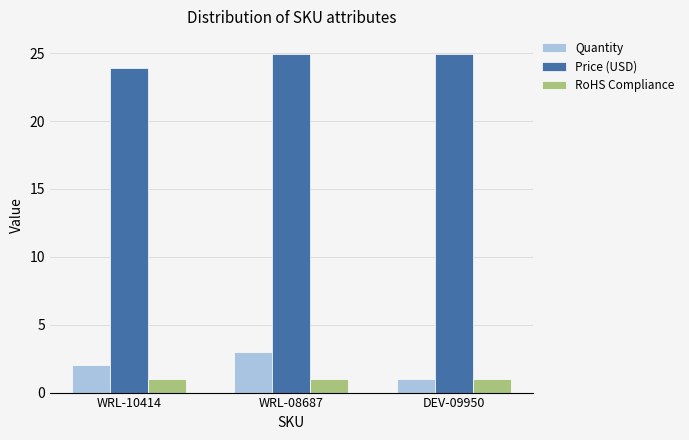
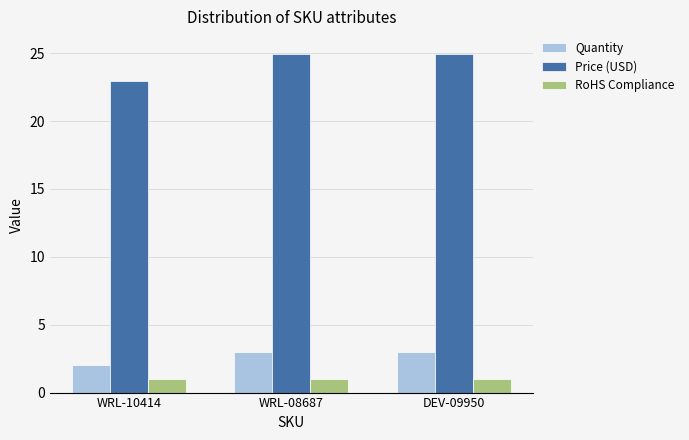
  {
    "Quantity": {
      "WRL-10414": 2,
      "WRL-08687": 3,
-     "DEV-09950": 1
+     "DEV-09950": 3
    },
    "Price (USD)": {
-     "WRL-10414": 23.9,
+     "WRL-10414": 23.0,
      "WRL-08687": 25.0,
      "DEV-09950": 25.0
    },
    "RoHS Compliance": {
      "WRL-10414": 1.0,
      "WRL-08687": 1.0,
      "DEV-09950": 1.0
    }
  }
